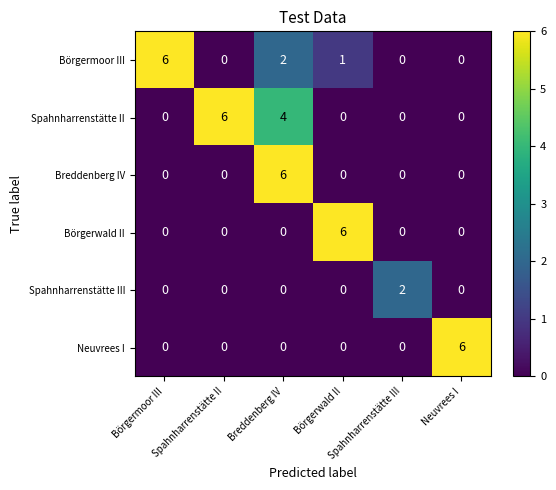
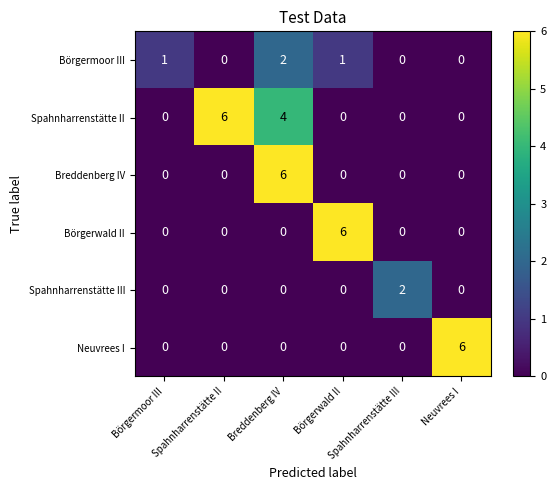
  {
    "Börgermoor III": {
-     "Börgermoor III": 6,
+     "Börgermoor III": 1,
      "Spahnharrenstätte II": 0,
      "Breddenberg IV": 2,
      "Börgerwald II": 1,
      "Spahnharrenstätte III": 0,
      "Neuvrees I": 0
    },
    "Spahnharrenstätte II": {
      "Börgermoor III": 0,
      "Spahnharrenstätte II": 6,
      "Breddenberg IV": 4,
      "Börgerwald II": 0,
      "Spahnharrenstätte III": 0,
      "Neuvrees I": 0
    },
    "Breddenberg IV": {
      "Börgermoor III": 0,
      "Spahnharrenstätte II": 0,
      "Breddenberg IV": 6,
      "Börgerwald II": 0,
      "Spahnharrenstätte III": 0,
      "Neuvrees I": 0
    },
    "Börgerwald II": {
      "Börgermoor III": 0,
      "Spahnharrenstätte II": 0,
      "Breddenberg IV": 0,
      "Börgerwald II": 6,
      "Spahnharrenstätte III": 0,
      "Neuvrees I": 0
    },
    "Spahnharrenstätte III": {
      "Börgermoor III": 0,
      "Spahnharrenstätte II": 0,
      "Breddenberg IV": 0,
      "Börgerwald II": 0,
      "Spahnharrenstätte III": 2,
      "Neuvrees I": 0
    },
    "Neuvrees I": {
      "Börgermoor III": 0,
      "Spahnharrenstätte II": 0,
      "Breddenberg IV": 0,
      "Börgerwald II": 0,
      "Spahnharrenstätte III": 0,
      "Neuvrees I": 6
    }
  }
